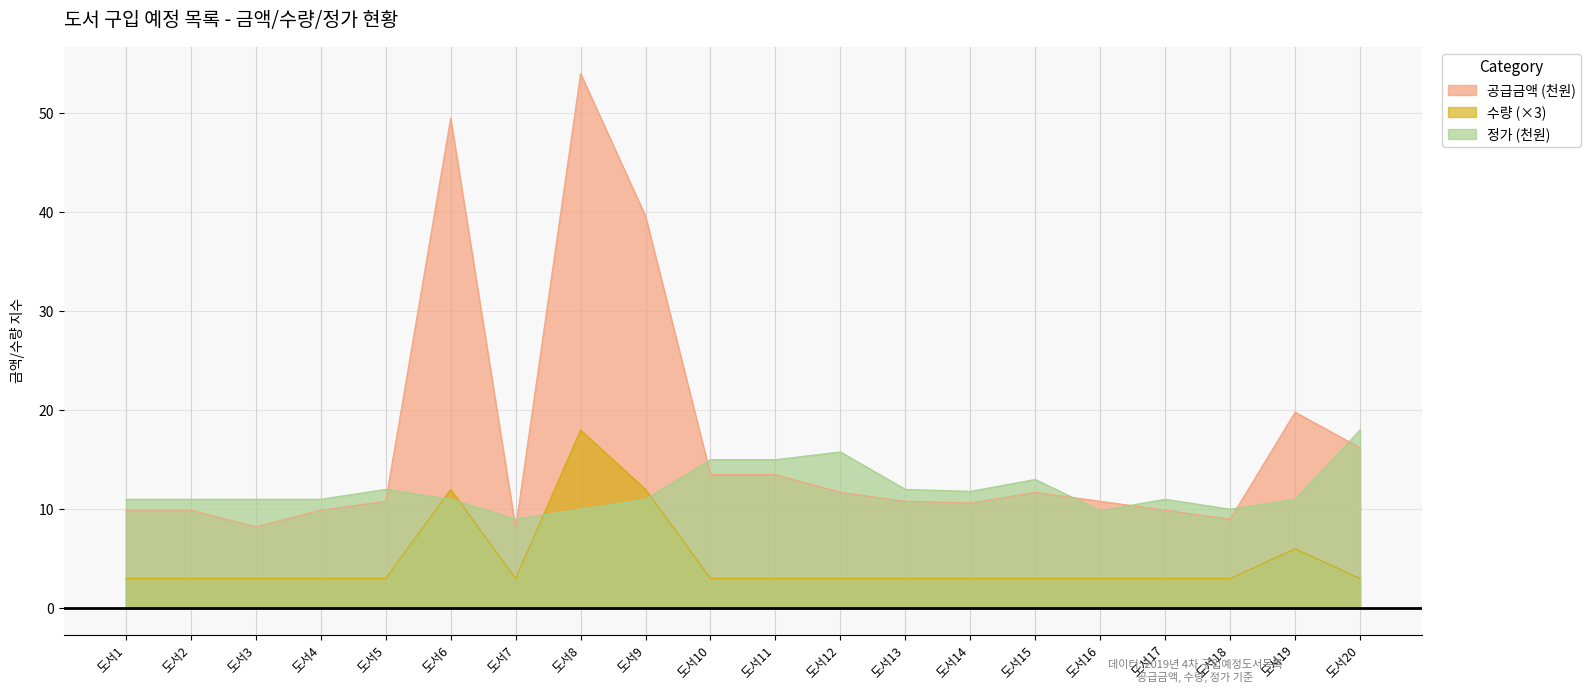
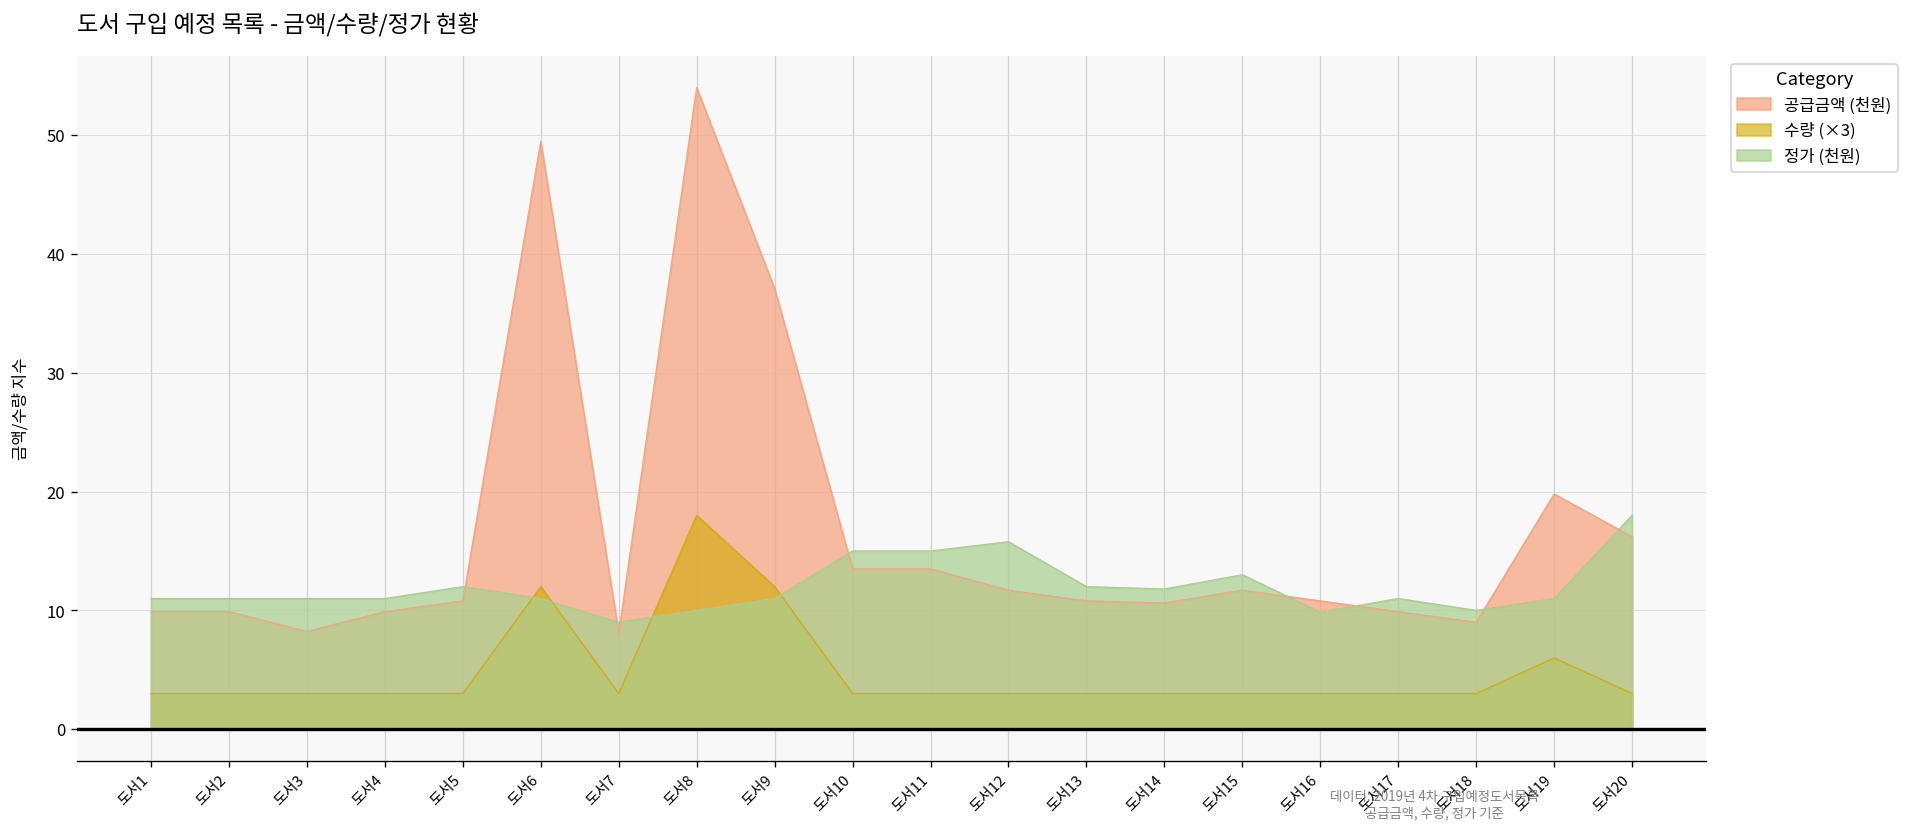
  {
    "공급금액 (천원)": {
      "도서1": 10,
      "도서2": 10,
      "도서3": 8,
      "도서4": 10,
      "도서5": 11,
      "도서6": 50,
      "도서7": 8,
      "도서8": 54,
-     "도서9": 40,
+     "도서9": 37,
      "도서10": 14,
      "도서11": 14,
      "도서12": 12,
      "도서13": 11,
      "도서14": 11,
      "도서15": 12,
      "도서16": 11,
      "도서17": 10,
      "도서18": 9,
      "도서19": 20,
      "도서20": 16
    },
    "수량 (×3)": {
      "도서1": 3,
      "도서2": 3,
      "도서3": 3,
      "도서4": 3,
      "도서5": 3,
      "도서6": 12,
      "도서7": 3,
      "도서8": 18,
      "도서9": 12,
      "도서10": 3,
      "도서11": 3,
      "도서12": 3,
      "도서13": 3,
      "도서14": 3,
      "도서15": 3,
      "도서16": 3,
      "도서17": 3,
      "도서18": 3,
      "도서19": 6,
      "도서20": 3
    },
    "정가 (천원)": {
      "도서1": 11,
      "도서2": 11,
      "도서3": 11,
      "도서4": 11,
      "도서5": 12,
      "도서6": 11,
      "도서7": 9,
      "도서8": 10,
      "도서9": 11,
      "도서10": 15,
      "도서11": 15,
      "도서12": 16,
      "도서13": 12,
      "도서14": 12,
      "도서15": 13,
      "도서16": 10,
      "도서17": 11,
      "도서18": 10,
      "도서19": 11,
      "도서20": 18
    }
  }
